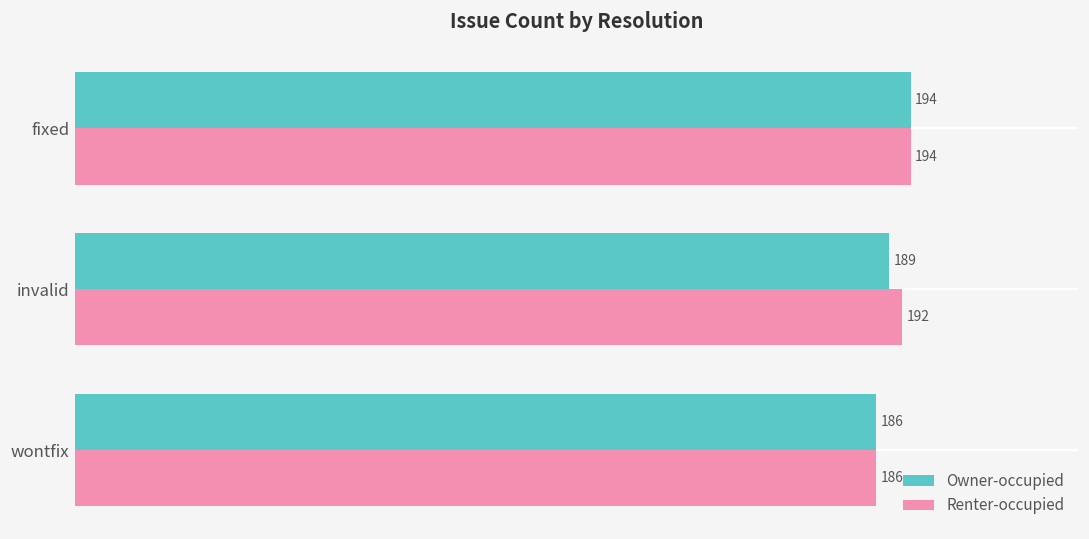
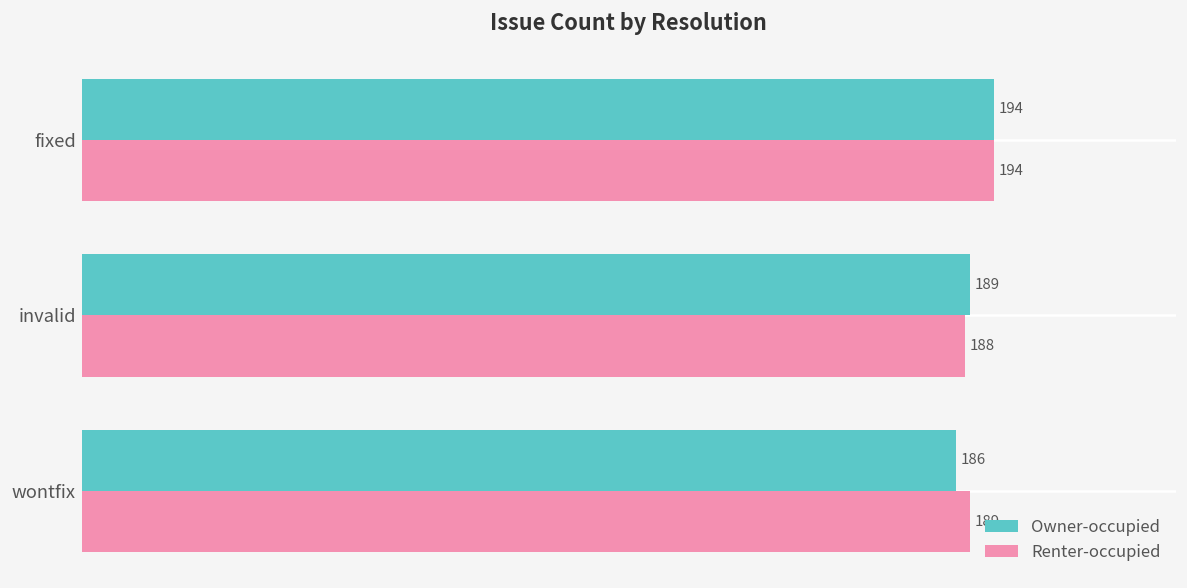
  {
    "Owner-occupied": {
      "fixed": 194,
      "invalid": 189,
      "wontfix": 186
    },
    "Renter-occupied": {
      "fixed": 194,
-     "invalid": 192,
-     "wontfix": 186
+     "invalid": 188,
+     "wontfix": 189
    }
  }
